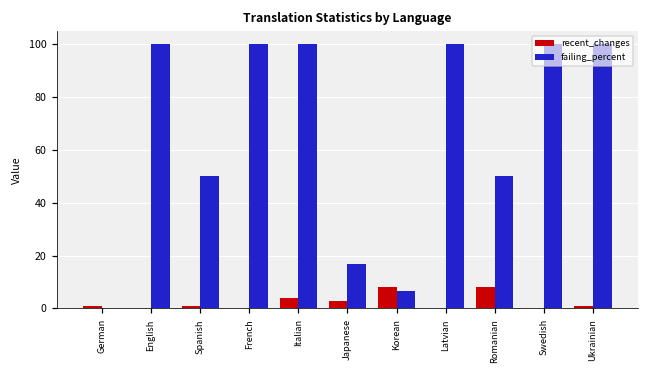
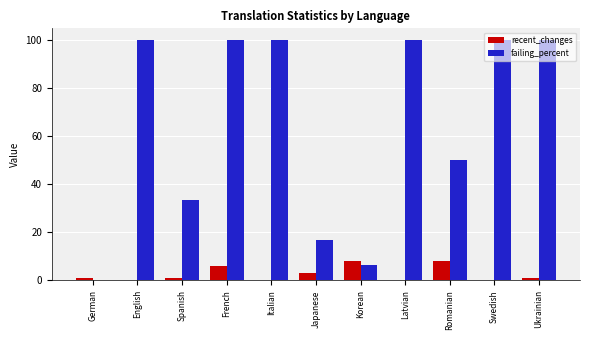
  {
    "recent_changes": {
      "English": 0,
-     "French": 0,
-     "Italian": 4,
+     "French": 6,
+     "Italian": 0,
      "Japanese": 3,
      "Korean": 8,
      "Latvian": 0,
      "Romanian": 8,
      "Swedish": 0
    },
    "failing_percent": {
      "German": 0,
      "English": 100,
-     "Spanish": 50,
+     "Spanish": 34,
      "French": 100,
      "Italian": 100,
      "Japanese": 17,
      "Korean": 7,
      "Latvian": 100,
      "Romanian": 50
    }
  }
